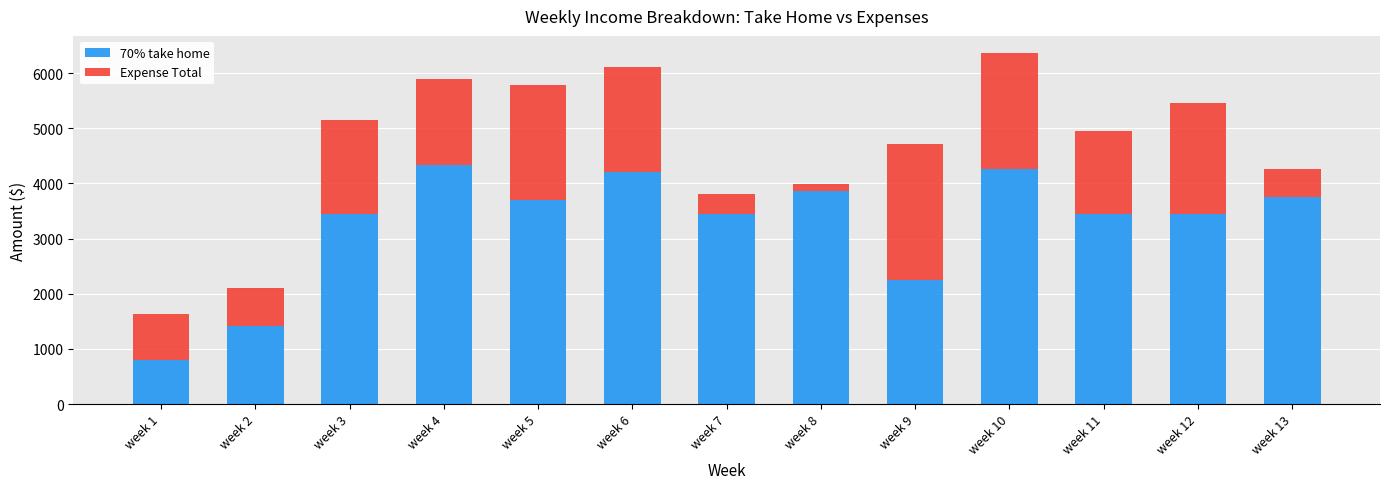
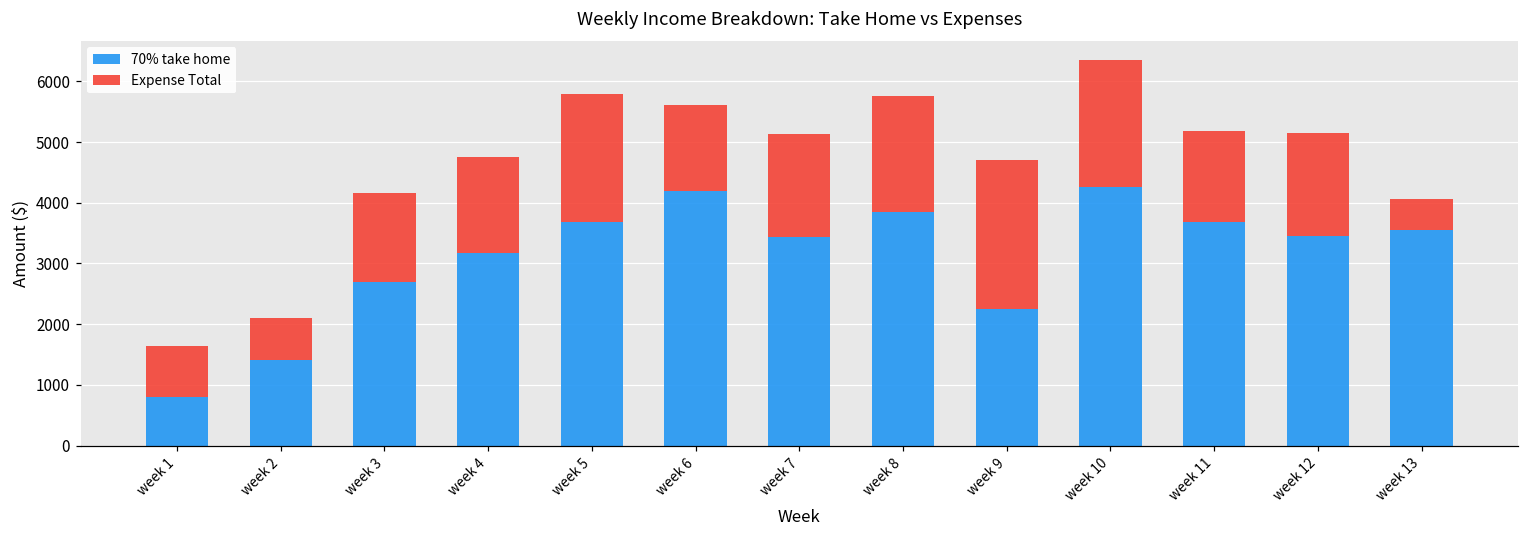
  {
    "70% take home": {
      "week 1": 800,
      "week 2": 1400,
-     "week 3": 3400,
-     "week 4": 4300,
+     "week 3": 2700,
+     "week 4": 3200,
      "week 5": 3700,
      "week 6": 4200,
      "week 7": 3400,
      "week 8": 3900,
      "week 9": 2200,
      "week 10": 4300,
-     "week 11": 3400,
+     "week 11": 3700,
      "week 12": 3500,
-     "week 13": 3800
+     "week 13": 3500
    },
    "Expense Total": {
      "week 1": 800,
      "week 2": 700,
-     "week 3": 1700,
+     "week 3": 1500,
      "week 4": 1600,
      "week 5": 2100,
-     "week 6": 1900,
-     "week 7": 400,
-     "week 8": 100,
+     "week 6": 1400,
+     "week 7": 1700,
+     "week 8": 1900,
      "week 9": 2500,
      "week 10": 2100,
      "week 11": 1500,
-     "week 12": 2000,
+     "week 12": 1700,
      "week 13": 500
    }
  }
